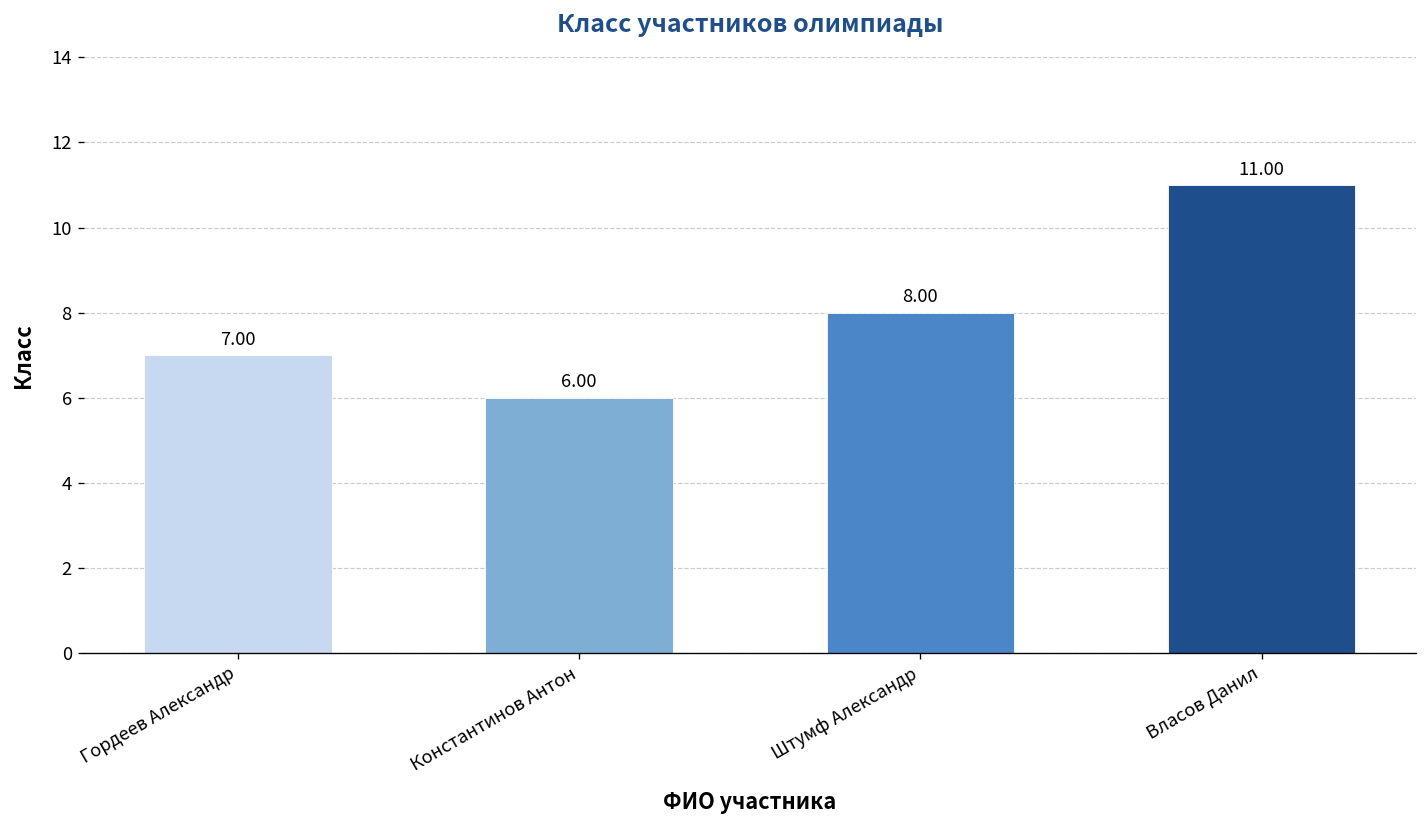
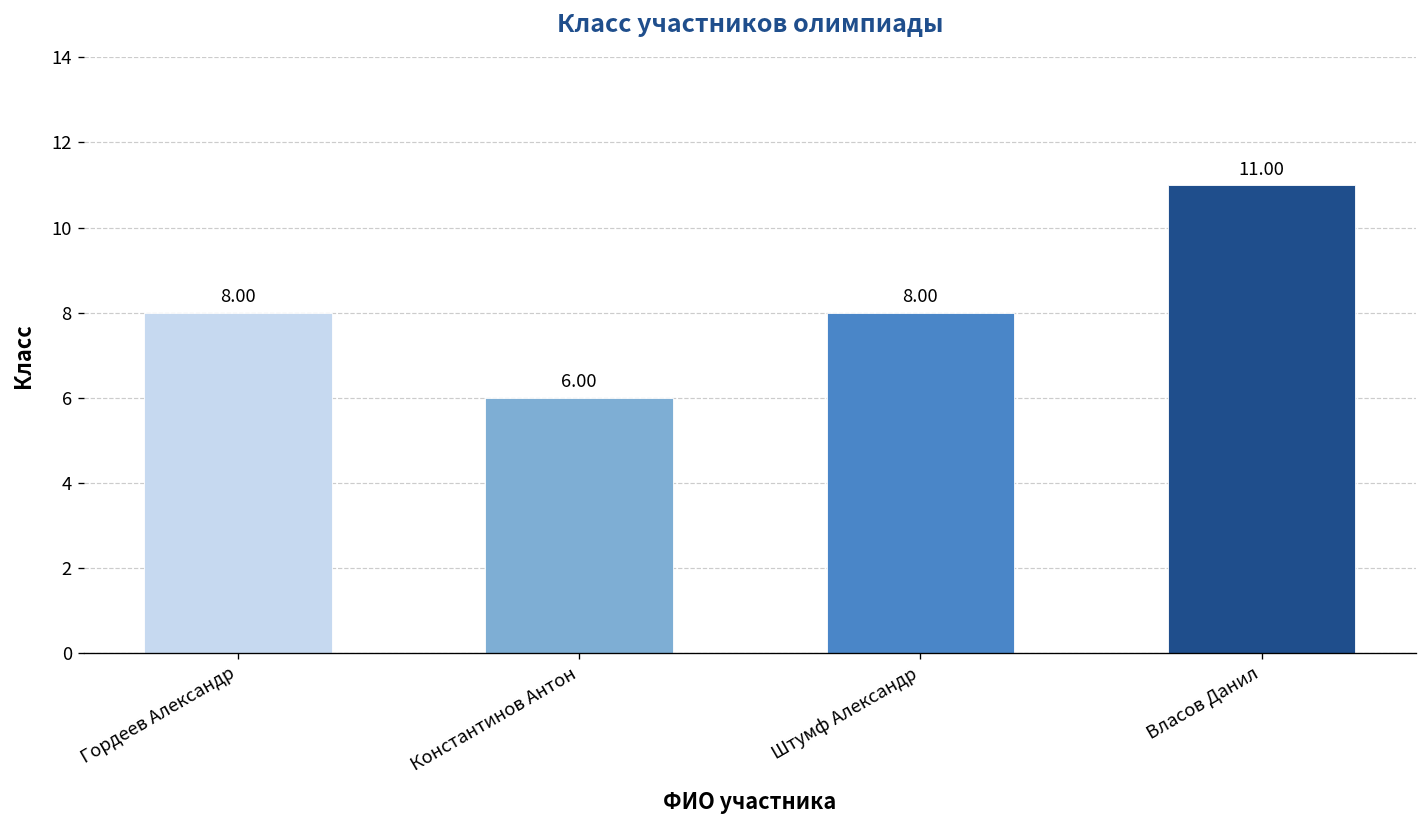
  {
-   "Гордеев Александр": 7.00,
+   "Гордеев Александр": 8.00,
    "Константинов Антон": 6.00,
    "Штумф Александр": 8.00,
    "Власов Данил": 11.00
  }
